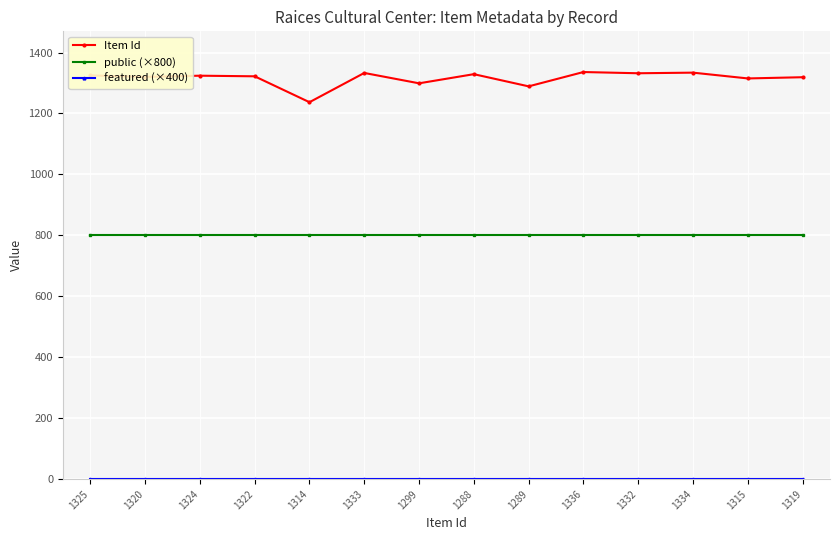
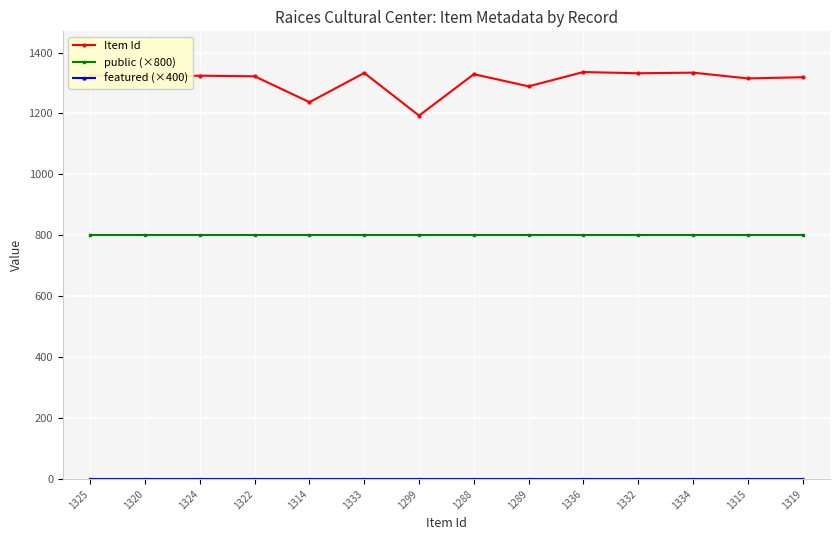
  {
    "Item Id": {
      "1324": 1320,
      "1322": 1320,
      "1314": 1240,
      "1333": 1330,
-     "1299": 1300,
+     "1299": 1190,
      "1288": 1330,
      "1289": 1290,
      "1336": 1340,
      "1332": 1330,
      "1334": 1330,
      "1315": 1320,
      "1319": 1320
    },
    "public (×800)": {
      "1325": 800,
      "1320": 800,
      "1324": 800,
      "1322": 800,
      "1314": 800,
      "1333": 800,
      "1299": 800,
      "1288": 800,
      "1289": 800,
      "1336": 800,
      "1332": 800,
      "1334": 800,
      "1315": 800,
      "1319": 800
    },
    "featured (×400)": {
      "1325": 0,
      "1320": 0,
      "1324": 0,
      "1322": 0,
      "1314": 0,
      "1333": 0,
      "1299": 0,
      "1288": 0,
      "1289": 0,
      "1336": 0,
      "1332": 0,
      "1334": 0,
      "1315": 0,
      "1319": 0
    }
  }
